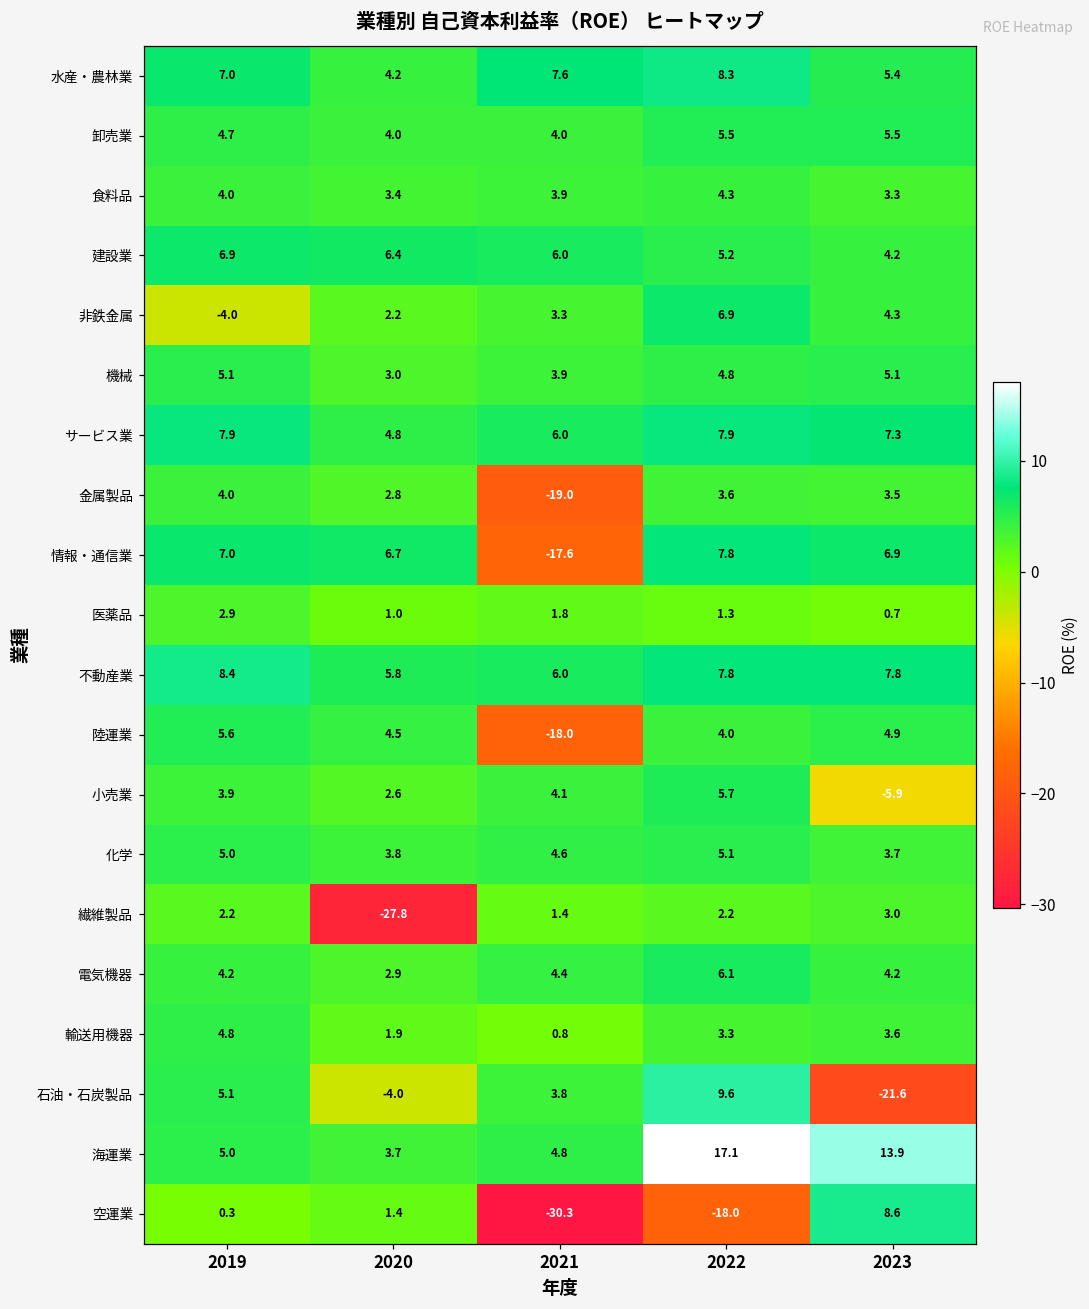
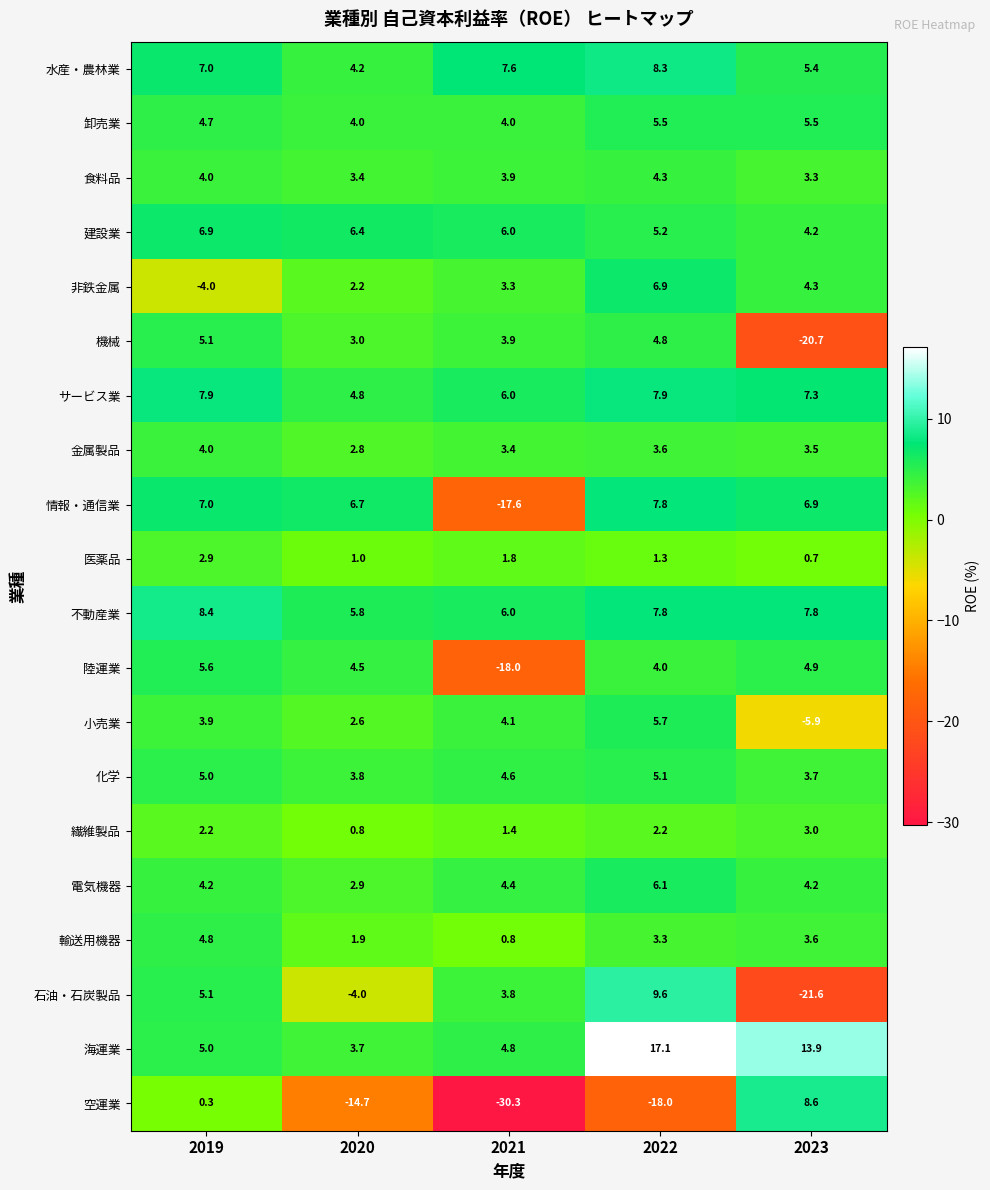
  {
    "水産・農林業": {
      "2019": 7.0,
      "2020": 4.2,
      "2021": 7.6,
      "2022": 8.3,
      "2023": 5.4
    },
    "卸売業": {
      "2019": 4.7,
      "2020": 4.0,
      "2021": 4.0,
      "2022": 5.5,
      "2023": 5.5
    },
    "食料品": {
      "2019": 4.0,
      "2020": 3.4,
      "2021": 3.9,
      "2022": 4.3,
      "2023": 3.3
    },
    "建設業": {
      "2019": 6.9,
      "2020": 6.4,
      "2021": 6.0,
      "2022": 5.2,
      "2023": 4.2
    },
    "非鉄金属": {
      "2019": -4.0,
      "2020": 2.2,
      "2021": 3.3,
      "2022": 6.9,
      "2023": 4.3
    },
    "機械": {
      "2019": 5.1,
      "2020": 3.0,
      "2021": 3.9,
      "2022": 4.8,
-     "2023": 5.1
+     "2023": -20.7
    },
    "サービス業": {
      "2019": 7.9,
      "2020": 4.8,
      "2021": 6.0,
      "2022": 7.9,
      "2023": 7.3
    },
    "金属製品": {
      "2019": 4.0,
      "2020": 2.8,
-     "2021": -19.0,
+     "2021": 3.4,
      "2022": 3.6,
      "2023": 3.5
    },
    "情報・通信業": {
      "2019": 7.0,
      "2020": 6.7,
      "2021": -17.6,
      "2022": 7.8,
      "2023": 6.9
    },
    "医薬品": {
      "2019": 2.9,
      "2020": 1.0,
      "2021": 1.8,
      "2022": 1.3,
      "2023": 0.7
    },
    "不動産業": {
      "2019": 8.4,
      "2020": 5.8,
      "2021": 6.0,
      "2022": 7.8,
      "2023": 7.8
    },
    "陸運業": {
      "2019": 5.6,
      "2020": 4.5,
      "2021": -18.0,
      "2022": 4.0,
      "2023": 4.9
    },
    "小売業": {
      "2019": 3.9,
      "2020": 2.6,
      "2021": 4.1,
      "2022": 5.7,
      "2023": -5.9
    },
    "化学": {
      "2019": 5.0,
      "2020": 3.8,
      "2021": 4.6,
      "2022": 5.1,
      "2023": 3.7
    },
    "繊維製品": {
      "2019": 2.2,
-     "2020": -27.8,
+     "2020": 0.8,
      "2021": 1.4,
      "2022": 2.2,
      "2023": 3.0
    },
    "電気機器": {
      "2019": 4.2,
      "2020": 2.9,
      "2021": 4.4,
      "2022": 6.1,
      "2023": 4.2
    },
    "輸送用機器": {
      "2019": 4.8,
      "2020": 1.9,
      "2021": 0.8,
      "2022": 3.3,
      "2023": 3.6
    },
    "石油・石炭製品": {
      "2019": 5.1,
      "2020": -4.0,
      "2021": 3.8,
      "2022": 9.6,
      "2023": -21.6
    },
    "海運業": {
      "2019": 5.0,
      "2020": 3.7,
      "2021": 4.8,
      "2022": 17.1,
      "2023": 13.9
    },
    "空運業": {
      "2019": 0.3,
-     "2020": 1.4,
+     "2020": -14.7,
      "2021": -30.3,
      "2022": -18.0,
      "2023": 8.6
    }
  }
